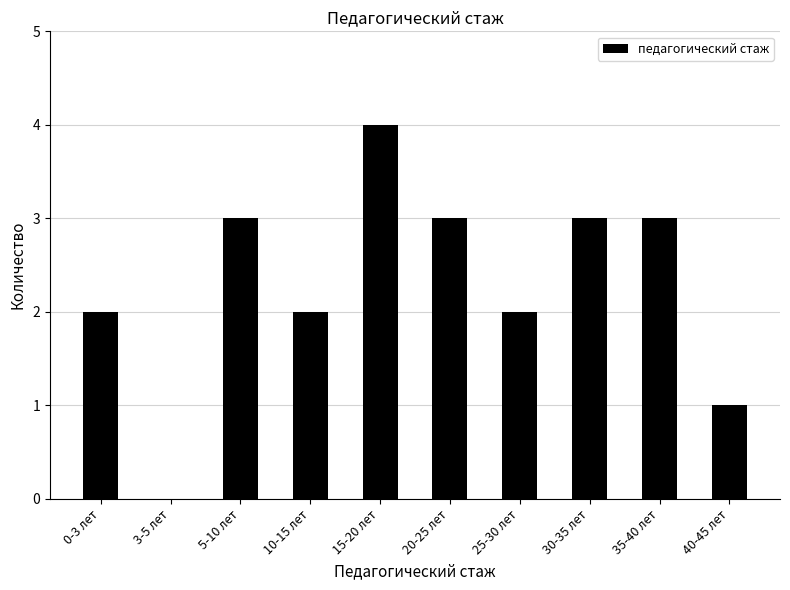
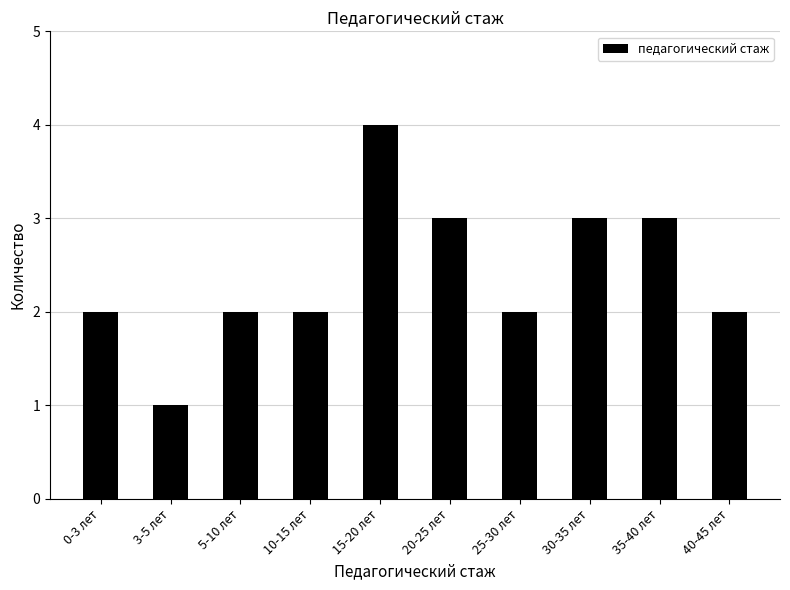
  {
    "0-3 лет": 2,
-   "3-5 лет": 0,
-   "5-10 лет": 3,
+   "3-5 лет": 1,
+   "5-10 лет": 2,
    "10-15 лет": 2,
    "15-20 лет": 4,
    "20-25 лет": 3,
    "25-30 лет": 2,
    "30-35 лет": 3,
    "35-40 лет": 3,
-   "40-45 лет": 1
+   "40-45 лет": 2
  }
